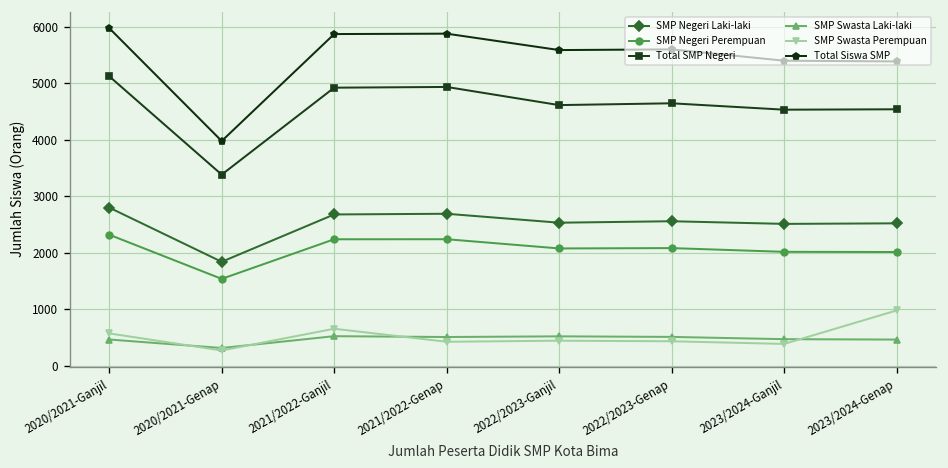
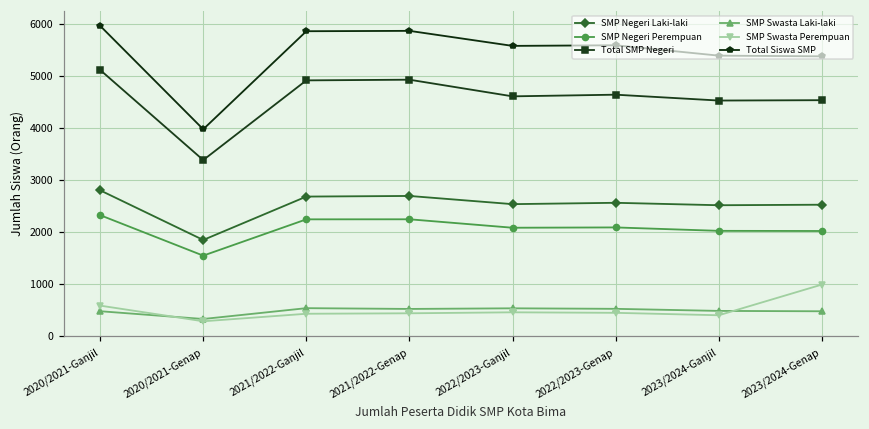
  {
    "SMP Swasta Perempuan": {
      "2020/2021-Ganjil": 600,
-     "2021/2022-Ganjil": 700,
+     "2021/2022-Ganjil": 400,
      "2021/2022-Genap": 400,
      "2022/2023-Ganjil": 400,
      "2022/2023-Genap": 400,
      "2023/2024-Ganjil": 400,
      "2023/2024-Genap": 1000
    }
  }
